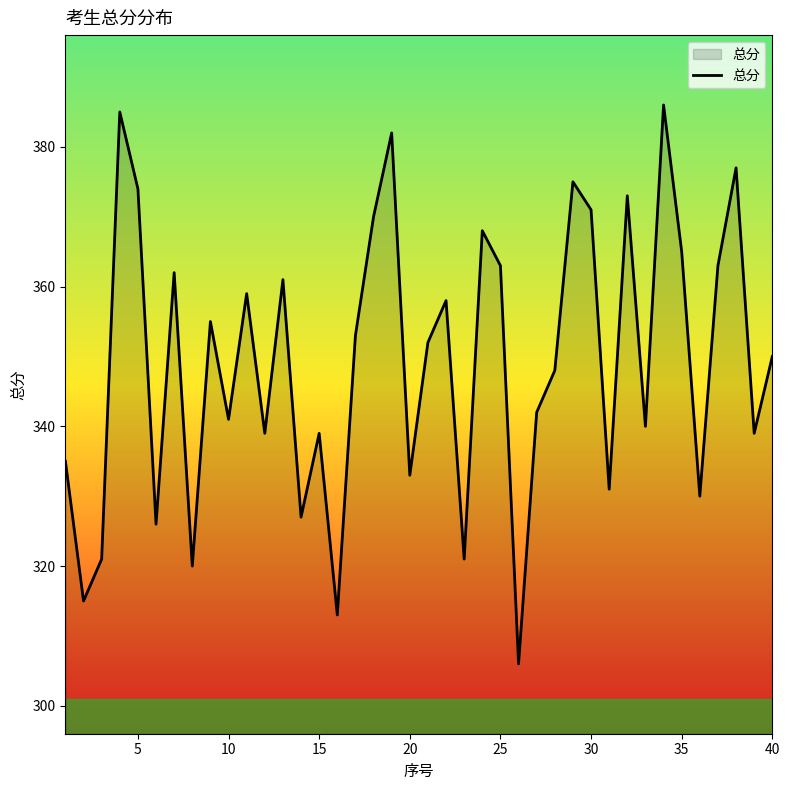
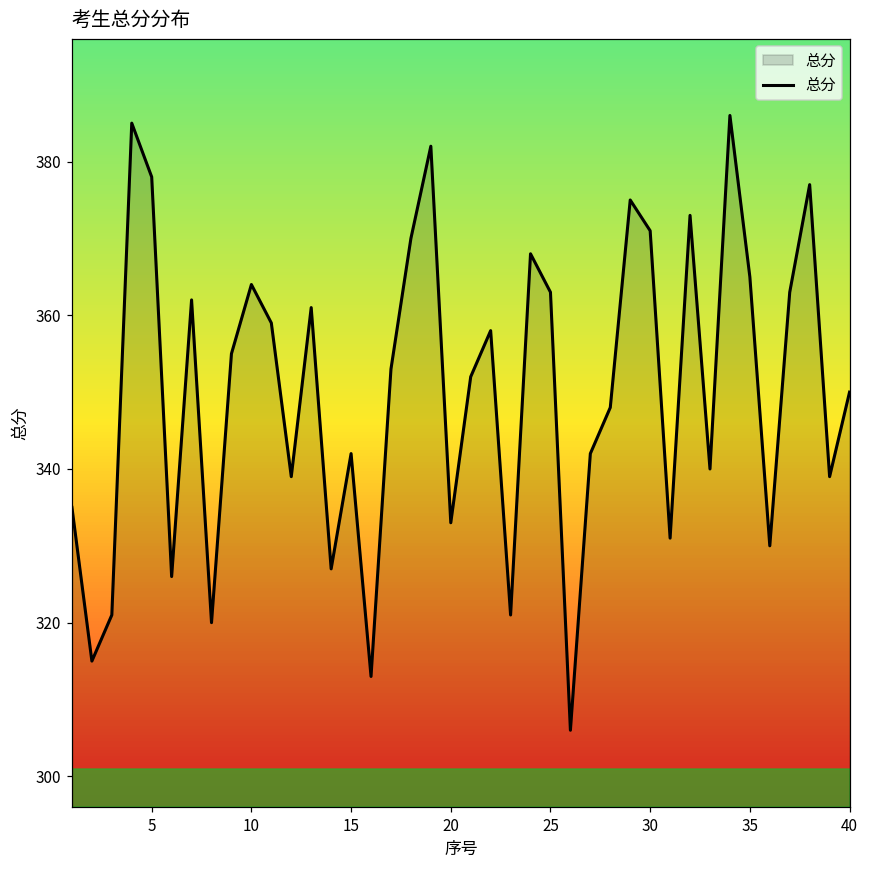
  {
-   "5": 374,
-   "10": 341,
-   "15": 339,
+   "5": 378,
+   "10": 364,
+   "15": 342,
    "20": 333,
    "25": 363,
    "30": 371,
    "35": 365,
    "40": 350
  }
